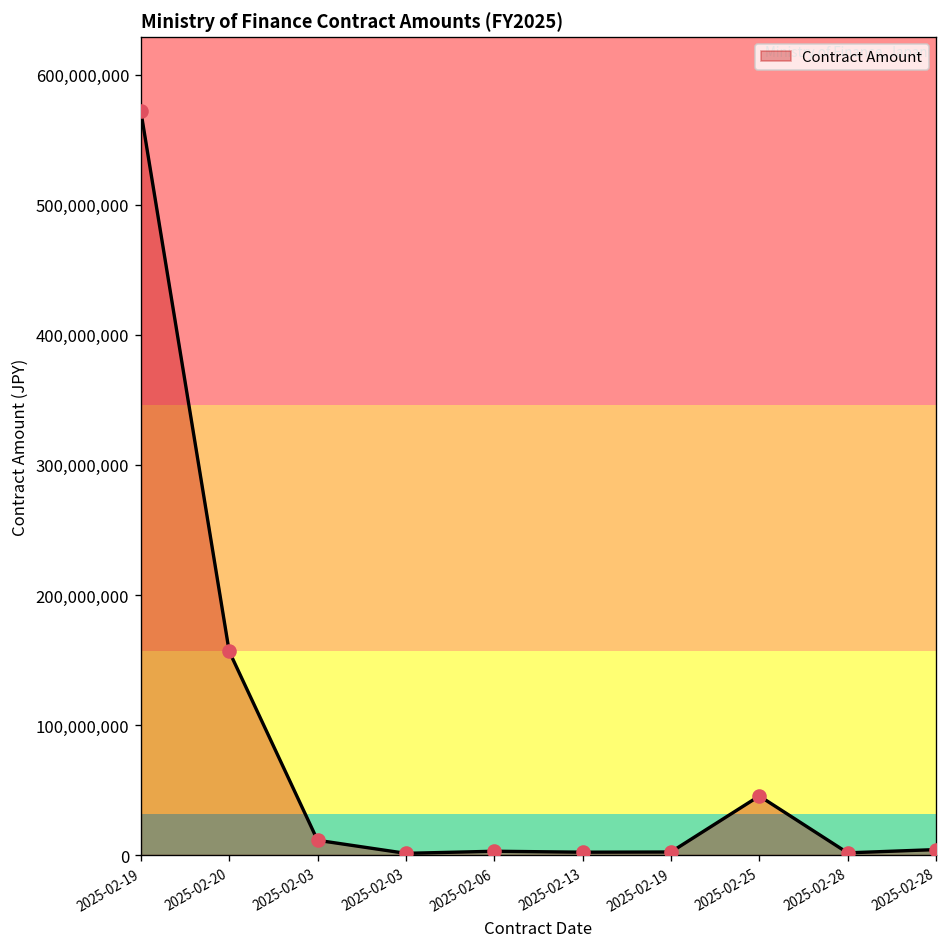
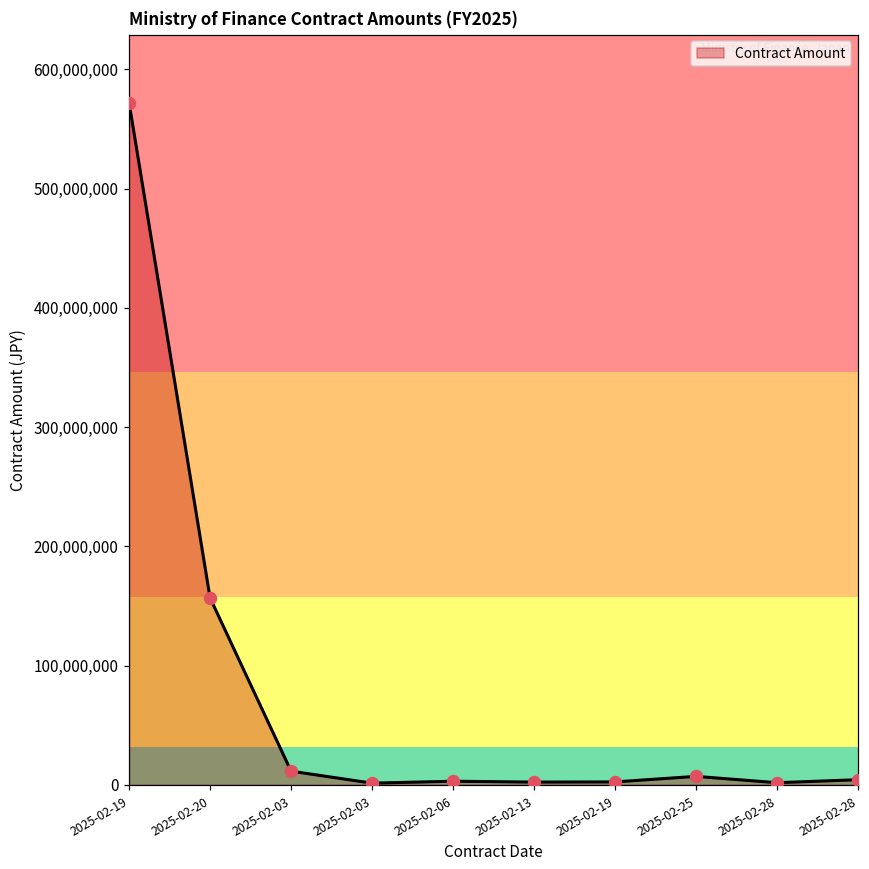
  {
    "2025-02-20": "157,000,000",
    "2025-02-06": "3,000,000",
    "2025-02-13": "2,000,000",
-   "2025-02-25": "45,000,000"
+   "2025-02-25": "7,000,000"
  }
